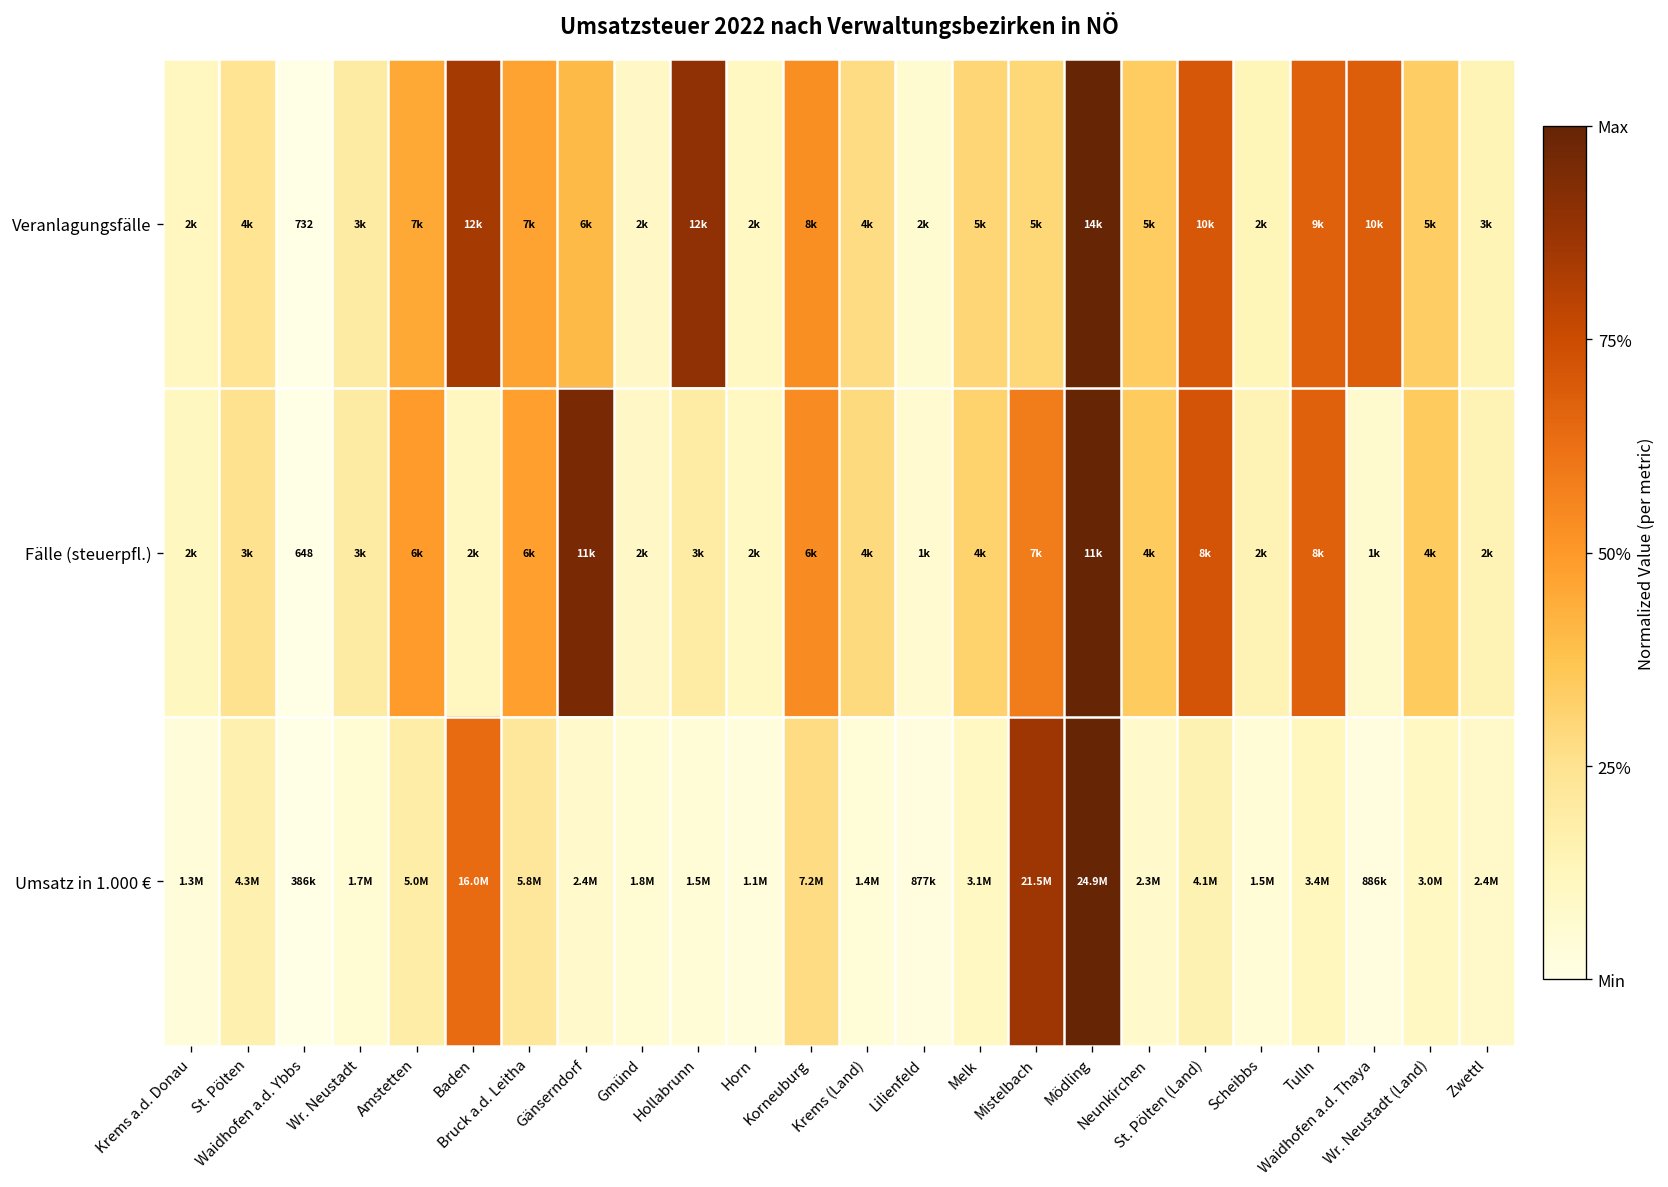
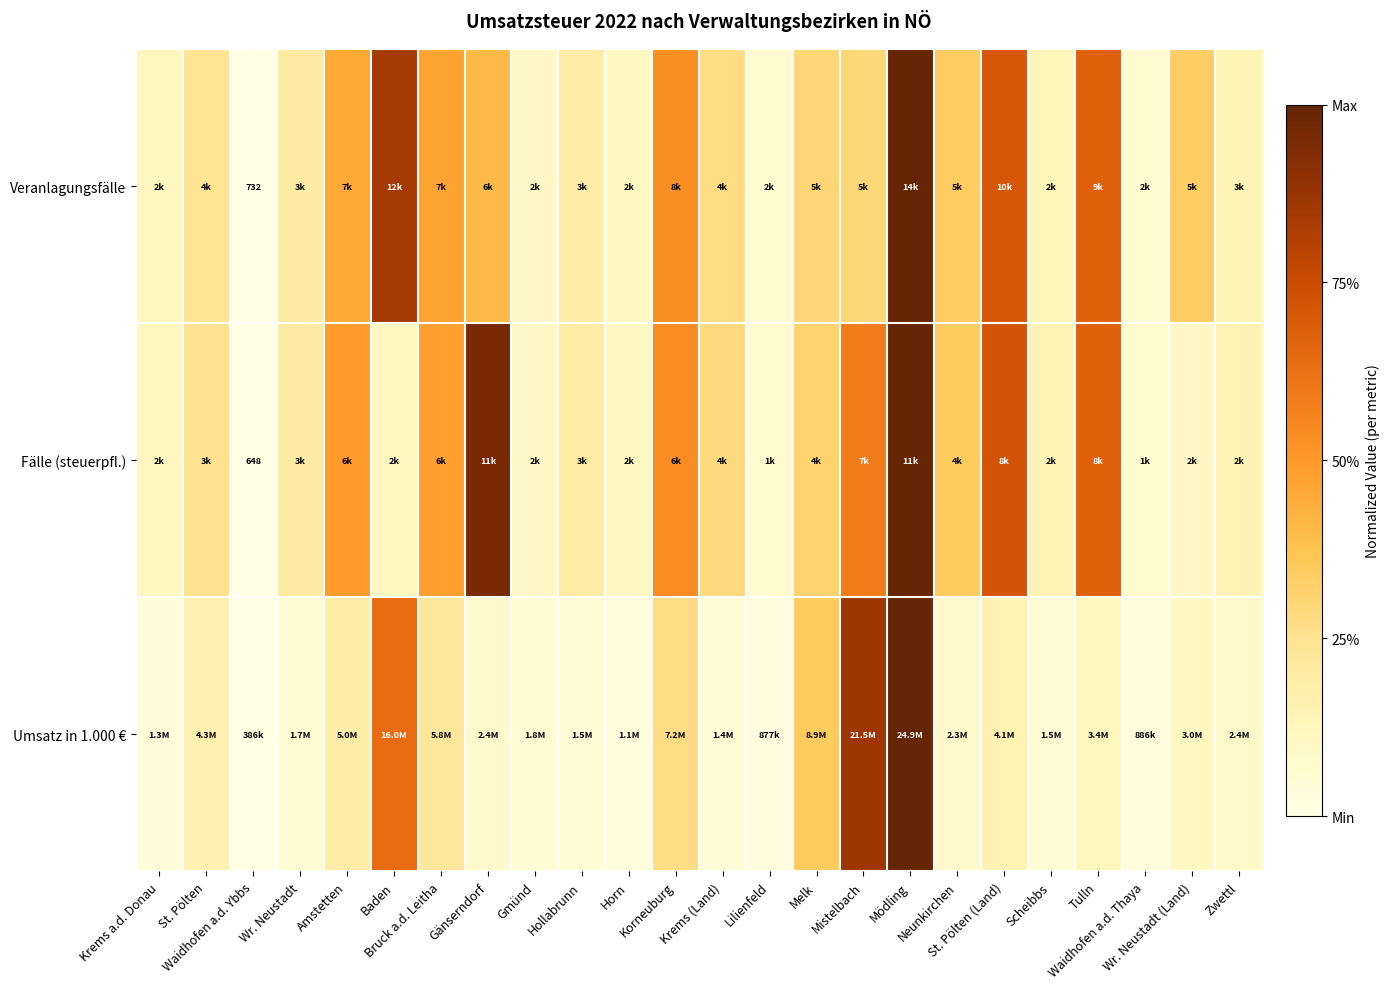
  {
    "Veranlagungsfälle": {
      "Krems a.d. Donau": "2k",
      "St. Pölten": "4k",
      "Waidhofen a.d. Ybbs": "732",
      "Wr. Neustadt": "3k",
      "Amstetten": "7k",
      "Baden": "12k",
      "Bruck a.d. Leitha": "7k",
      "Gänserndorf": "6k",
      "Gmünd": "2k",
-     "Hollabrunn": "12k",
+     "Hollabrunn": "3k",
      "Horn": "2k",
      "Korneuburg": "8k",
      "Krems (Land)": "4k",
      "Lilienfeld": "2k",
      "Melk": "5k",
      "Mistelbach": "5k",
      "Mödling": "14k",
      "Neunkirchen": "5k",
      "St. Pölten (Land)": "10k",
      "Scheibbs": "2k",
      "Tulln": "9k",
-     "Waidhofen a.d. Thaya": "10k",
+     "Waidhofen a.d. Thaya": "2k",
      "Wr. Neustadt (Land)": "5k",
      "Zwettl": "3k"
    },
    "Fälle (steuerpfl.)": {
      "Krems a.d. Donau": "2k",
      "St. Pölten": "3k",
      "Waidhofen a.d. Ybbs": "648",
      "Wr. Neustadt": "3k",
      "Amstetten": "6k",
      "Baden": "2k",
      "Bruck a.d. Leitha": "6k",
      "Gänserndorf": "11k",
      "Gmünd": "2k",
      "Hollabrunn": "3k",
      "Horn": "2k",
      "Korneuburg": "6k",
      "Krems (Land)": "4k",
      "Lilienfeld": "1k",
      "Melk": "4k",
      "Mistelbach": "7k",
      "Mödling": "11k",
      "Neunkirchen": "4k",
      "St. Pölten (Land)": "8k",
      "Scheibbs": "2k",
      "Tulln": "8k",
      "Waidhofen a.d. Thaya": "1k",
-     "Wr. Neustadt (Land)": "4k",
+     "Wr. Neustadt (Land)": "2k",
      "Zwettl": "2k"
    },
    "Umsatz in 1.000 €": {
      "Krems a.d. Donau": "1.3M",
      "St. Pölten": "4.3M",
      "Waidhofen a.d. Ybbs": "386k",
      "Wr. Neustadt": "1.7M",
      "Amstetten": "5.0M",
      "Baden": "16.0M",
      "Bruck a.d. Leitha": "5.8M",
      "Gänserndorf": "2.4M",
      "Gmünd": "1.8M",
      "Hollabrunn": "1.5M",
      "Horn": "1.1M",
      "Korneuburg": "7.2M",
      "Krems (Land)": "1.4M",
      "Lilienfeld": "877k",
-     "Melk": "3.1M",
+     "Melk": "8.9M",
      "Mistelbach": "21.5M",
      "Mödling": "24.9M",
      "Neunkirchen": "2.3M",
      "St. Pölten (Land)": "4.1M",
      "Scheibbs": "1.5M",
      "Tulln": "3.4M",
      "Waidhofen a.d. Thaya": "886k",
      "Wr. Neustadt (Land)": "3.0M",
      "Zwettl": "2.4M"
    }
  }
